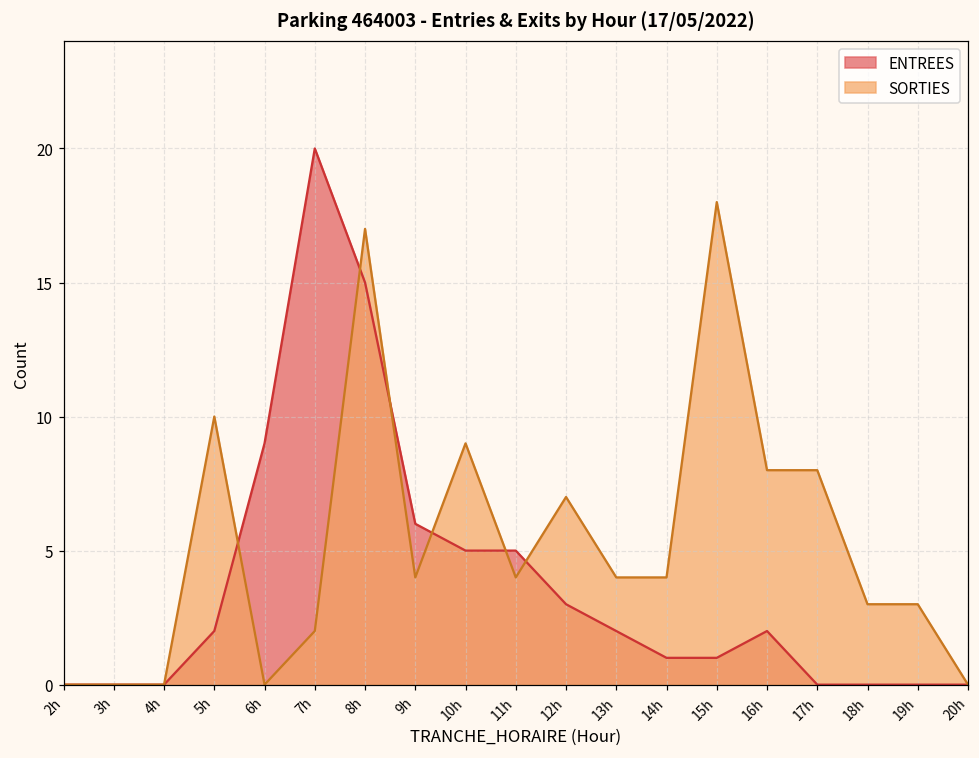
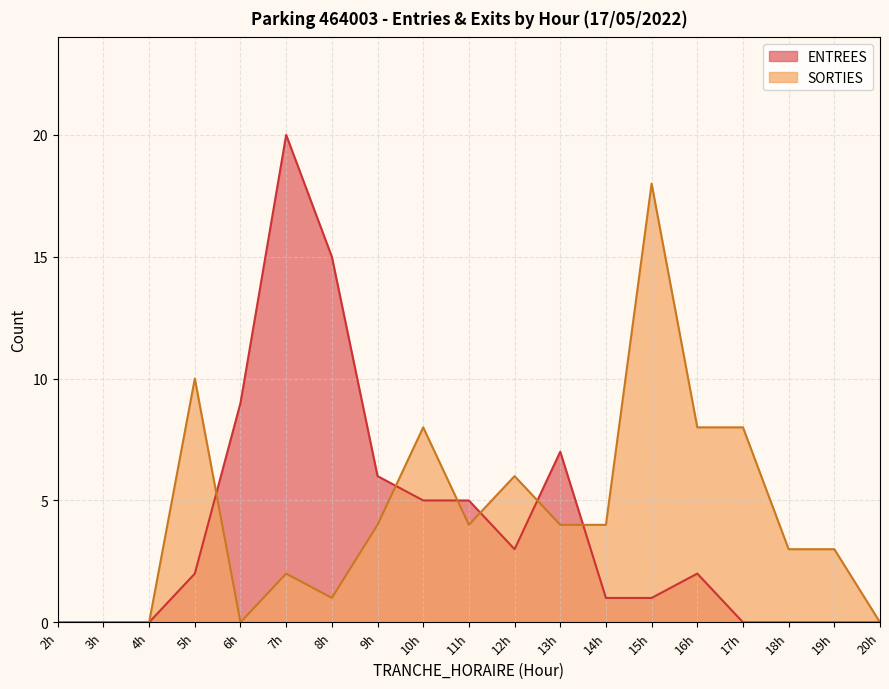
  {
    "ENTREES": {
      "5h": 2,
      "6h": 9,
      "7h": 20,
      "8h": 15,
      "9h": 6,
      "10h": 5,
      "11h": 5,
      "12h": 3,
-     "13h": 2,
+     "13h": 7,
      "14h": 1,
      "15h": 1,
      "16h": 2,
      "17h": 0,
      "18h": 0,
      "19h": 0
    },
    "SORTIES": {
      "5h": 10,
      "6h": 0,
      "7h": 2,
-     "8h": 17,
+     "8h": 1,
      "9h": 4,
-     "10h": 9,
+     "10h": 8,
      "11h": 4,
-     "12h": 7,
+     "12h": 6,
      "13h": 4,
      "14h": 4,
      "15h": 18,
      "16h": 8,
      "17h": 8,
      "18h": 3,
      "19h": 3
    }
  }
